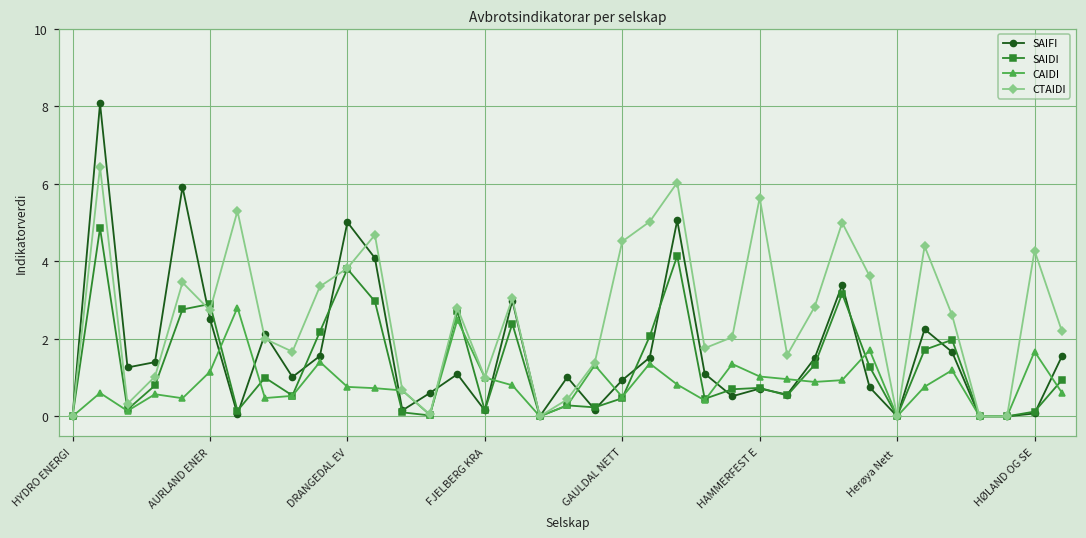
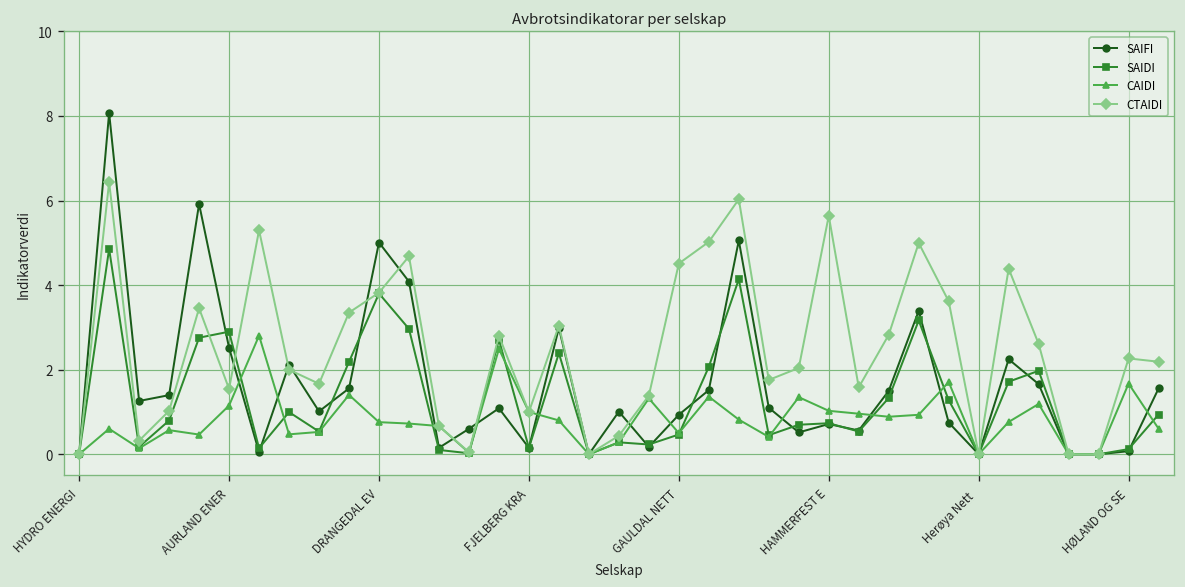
  {
    "CTAIDI": {
-     "AURLAND ENER": 2.7,
+     "AURLAND ENER": 1.5,
      "GAULDAL NETT": 4.5,
      "HAMMERFEST E": 5.6,
-     "HØLAND OG SE": 4.3
+     "HØLAND OG SE": 2.3
    }
  }
